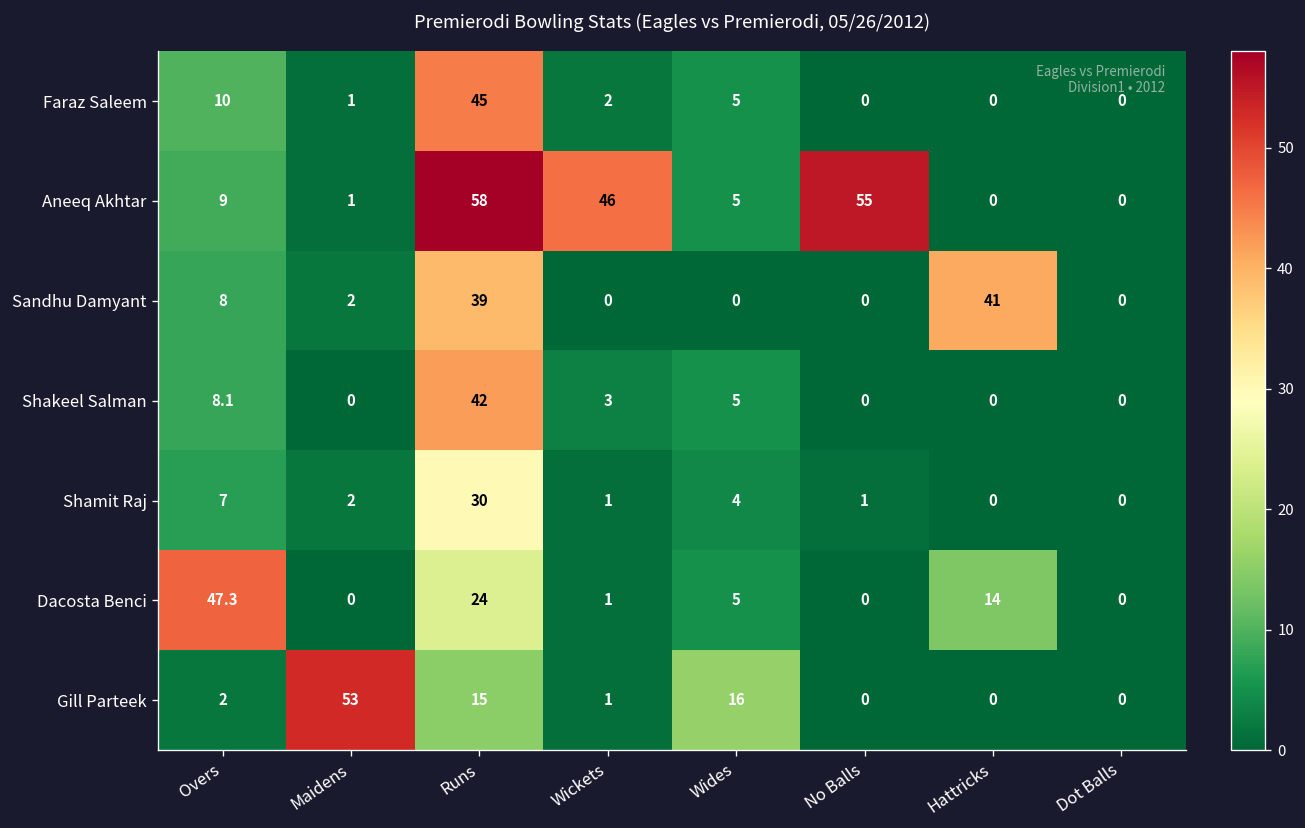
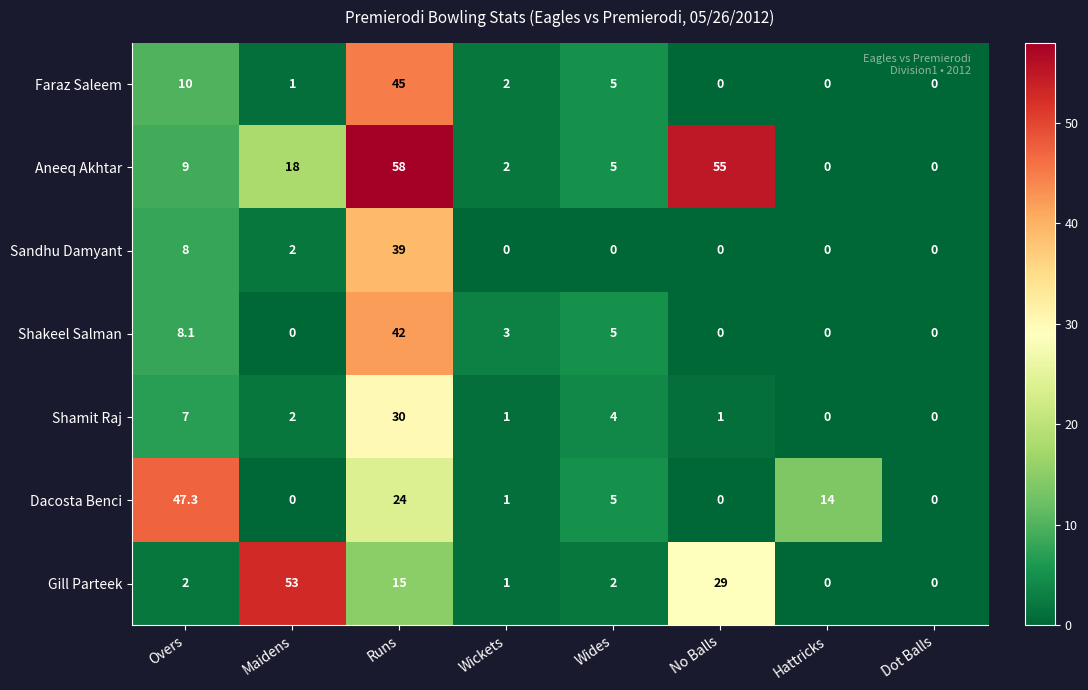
  {
    "Faraz Saleem": {
      "Overs": 10,
      "Maidens": 1,
      "Runs": 45,
      "Wickets": 2,
      "Wides": 5,
      "No Balls": 0,
      "Hattricks": 0
    },
    "Aneeq Akhtar": {
      "Overs": 9,
-     "Maidens": 1,
+     "Maidens": 18,
      "Runs": 58,
-     "Wickets": 46,
+     "Wickets": 2,
      "Wides": 5,
      "No Balls": 55,
      "Hattricks": 0,
      "Dot Balls": 0
    },
    "Sandhu Damyant": {
      "Overs": 8,
      "Maidens": 2,
      "Runs": 39,
      "Wickets": 0,
      "Wides": 0,
      "No Balls": 0,
-     "Hattricks": 41,
+     "Hattricks": 0,
      "Dot Balls": 0
    },
    "Shakeel Salman": {
      "Overs": 8.1,
      "Maidens": 0,
      "Runs": 42,
      "Wickets": 3,
      "Wides": 5,
      "No Balls": 0,
      "Hattricks": 0,
      "Dot Balls": 0
    },
    "Shamit Raj": {
      "Overs": 7,
      "Maidens": 2,
      "Runs": 30,
      "Wickets": 1,
      "Wides": 4,
      "No Balls": 1,
      "Hattricks": 0,
      "Dot Balls": 0
    },
    "Dacosta Benci": {
      "Overs": 47.3,
      "Maidens": 0,
      "Runs": 24,
      "Wickets": 1,
      "Wides": 5,
      "No Balls": 0,
      "Hattricks": 14,
      "Dot Balls": 0
    },
    "Gill Parteek": {
      "Overs": 2,
      "Maidens": 53,
      "Runs": 15,
      "Wickets": 1,
-     "Wides": 16,
-     "No Balls": 0,
+     "Wides": 2,
+     "No Balls": 29,
      "Hattricks": 0,
      "Dot Balls": 0
    }
  }
